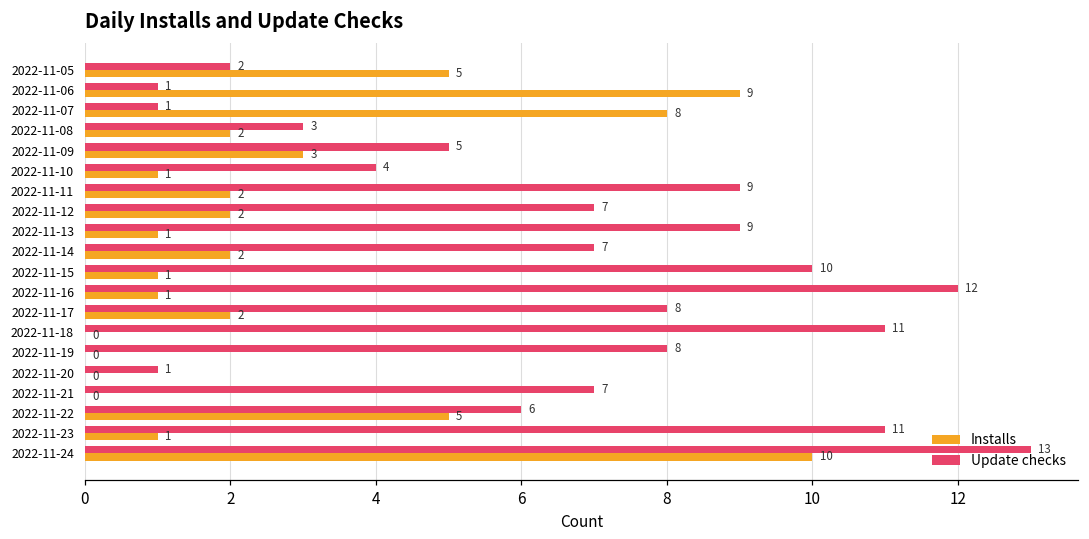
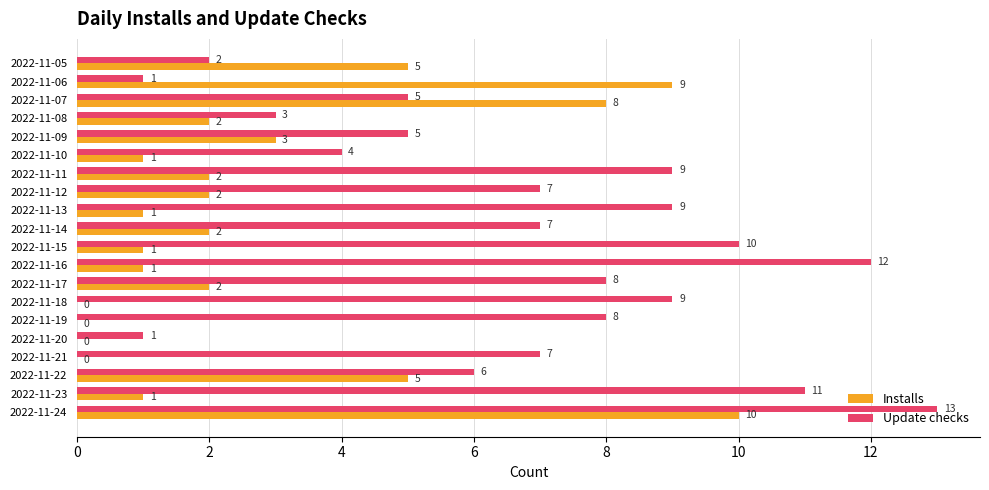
  {
    "Installs": {
      "2022-11-05": 5,
      "2022-11-06": 9,
      "2022-11-07": 8,
      "2022-11-08": 2,
      "2022-11-09": 3,
      "2022-11-10": 1,
      "2022-11-11": 2,
      "2022-11-12": 2,
      "2022-11-13": 1,
      "2022-11-14": 2,
      "2022-11-15": 1,
      "2022-11-16": 1,
      "2022-11-17": 2,
      "2022-11-18": 0,
      "2022-11-19": 0,
      "2022-11-20": 0,
      "2022-11-21": 0,
      "2022-11-22": 5,
      "2022-11-23": 1,
      "2022-11-24": 10
    },
    "Update checks": {
      "2022-11-05": 2,
      "2022-11-06": 1,
-     "2022-11-07": 1,
+     "2022-11-07": 5,
      "2022-11-08": 3,
      "2022-11-09": 5,
      "2022-11-10": 4,
      "2022-11-11": 9,
      "2022-11-12": 7,
      "2022-11-13": 9,
      "2022-11-14": 7,
      "2022-11-15": 10,
      "2022-11-16": 12,
      "2022-11-17": 8,
-     "2022-11-18": 11,
+     "2022-11-18": 9,
      "2022-11-19": 8,
      "2022-11-20": 1,
      "2022-11-21": 7,
      "2022-11-22": 6,
      "2022-11-23": 11,
      "2022-11-24": 13
    }
  }
